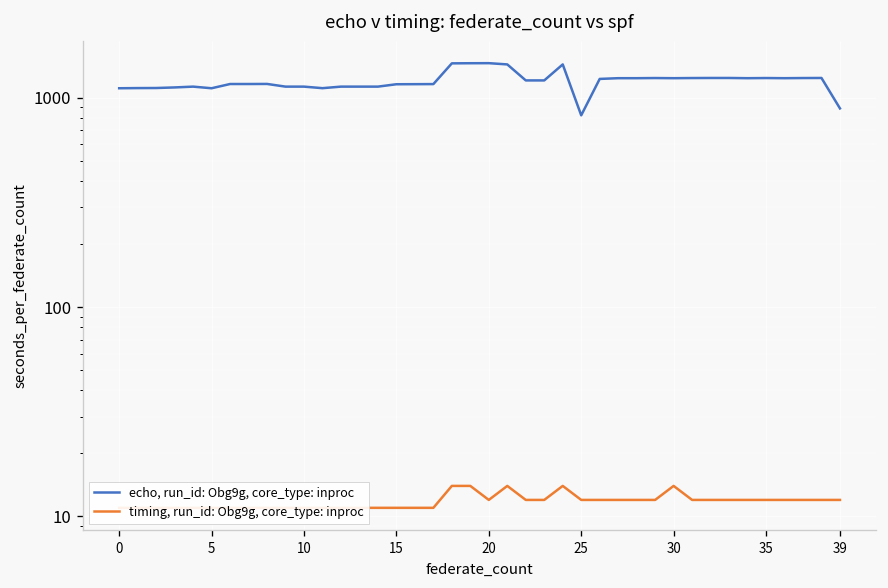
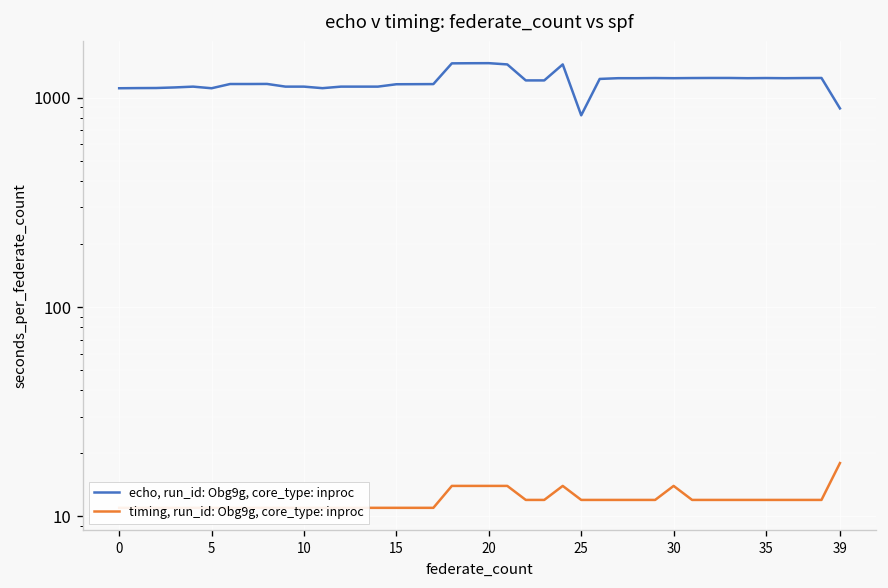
  {
    "echo, run_id: Obg9g, core_type: inproc": {
      "0": 1100,
      "5": 1100,
      "10": 1100,
      "15": 1200,
      "20": 1500,
      "25": 800,
      "30": 1200,
      "35": 1200,
      "39": 900
    },
    "timing, run_id: Obg9g, core_type: inproc": {
      "15": 11,
-     "20": 12,
+     "20": 14,
      "25": 12,
      "30": 14,
      "35": 12,
-     "39": 12
+     "39": 18
    }
  }
